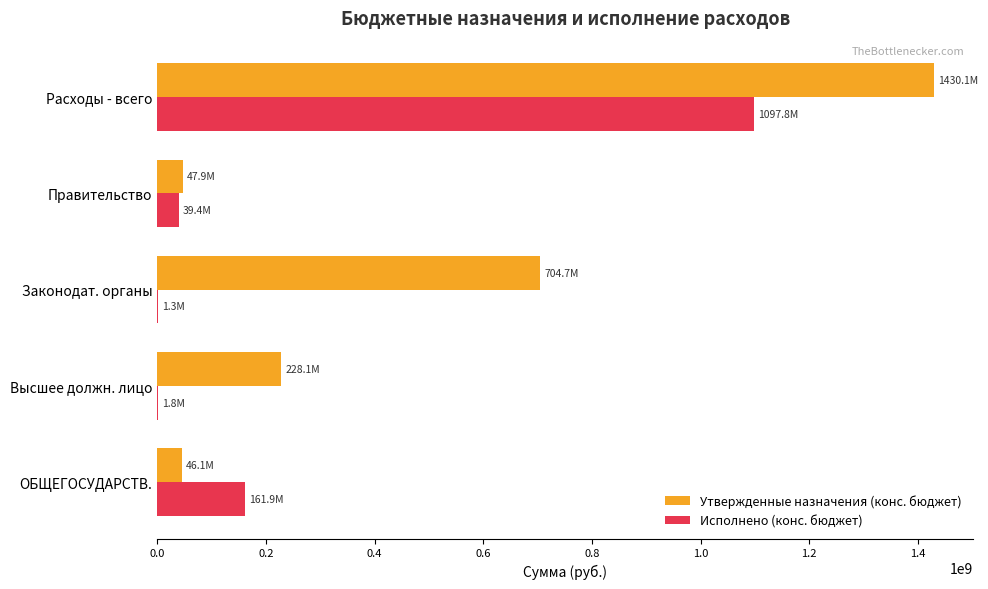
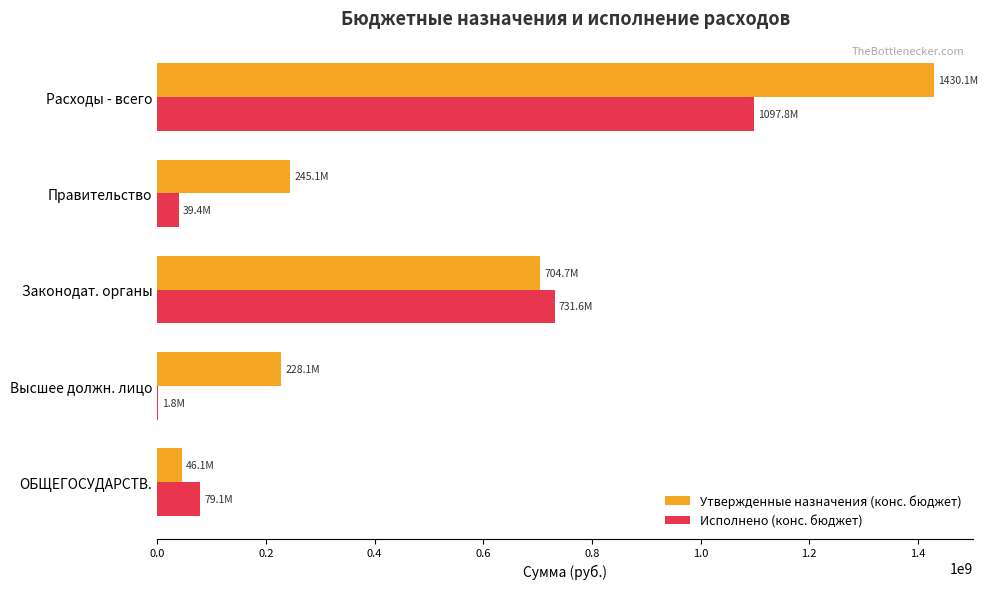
  {
    "Утвержденные назначения (конс. бюджет)": {
      "Расходы - всего": "1430.1M",
-     "Правительство": "47.9M",
+     "Правительство": "245.1M",
      "Законодат. органы": "704.7M",
      "Высшее должн. лицо": "228.1M",
      "ОБЩЕГОСУДАРСТВ.": "46.1M"
    },
    "Исполнено (конс. бюджет)": {
      "Расходы - всего": "1097.8M",
      "Правительство": "39.4M",
-     "Законодат. органы": "1.3M",
+     "Законодат. органы": "731.6M",
      "Высшее должн. лицо": "1.8M",
-     "ОБЩЕГОСУДАРСТВ.": "161.9M"
+     "ОБЩЕГОСУДАРСТВ.": "79.1M"
    }
  }
